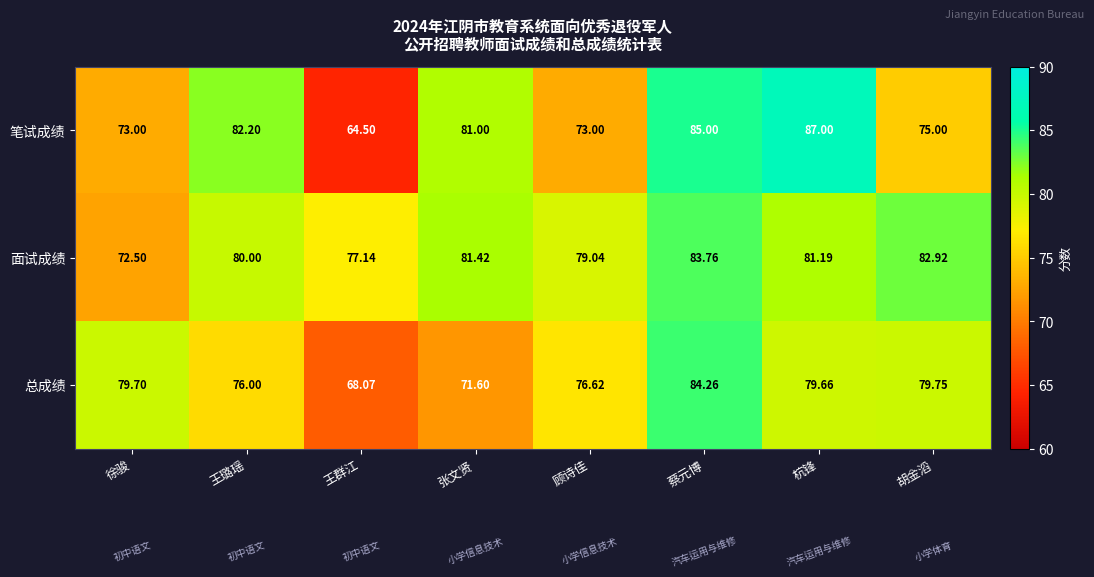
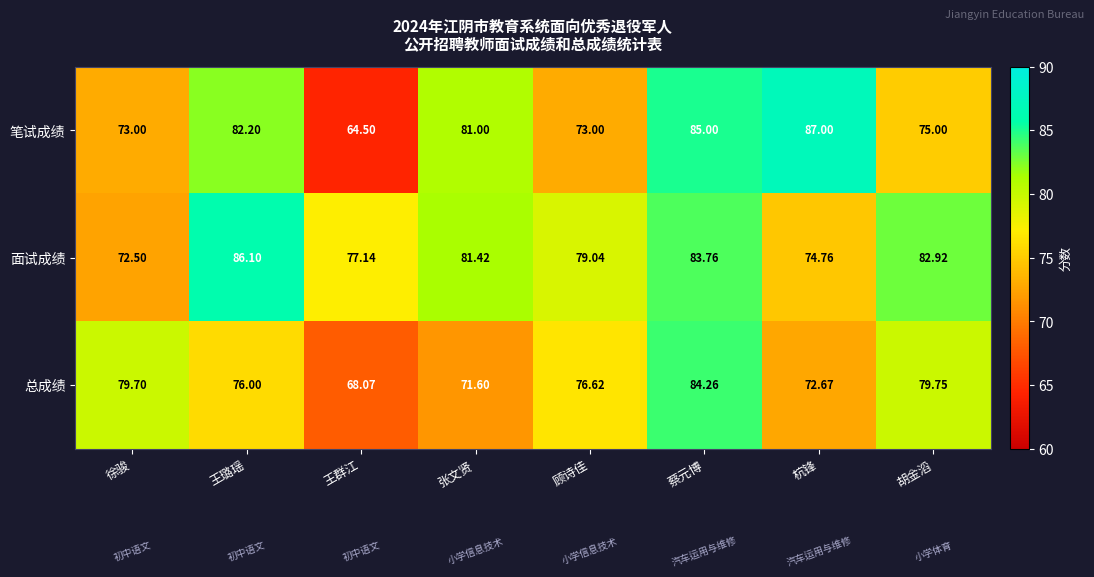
  {
    "笔试成绩": {
      "徐骏": 73.00,
      "王璐瑶": 82.20,
      "王群江": 64.50,
      "张文贤": 81.00,
      "顾诗佳": 73.00,
      "蔡元博": 85.00,
      "杭锋": 87.00,
      "胡金滔": 75.00
    },
    "面试成绩": {
      "徐骏": 72.50,
-     "王璐瑶": 80.00,
+     "王璐瑶": 86.10,
      "王群江": 77.14,
      "张文贤": 81.42,
      "顾诗佳": 79.04,
      "蔡元博": 83.76,
-     "杭锋": 81.19,
+     "杭锋": 74.76,
      "胡金滔": 82.92
    },
    "总成绩": {
      "徐骏": 79.70,
      "王璐瑶": 76.00,
      "王群江": 68.07,
      "张文贤": 71.60,
      "顾诗佳": 76.62,
      "蔡元博": 84.26,
-     "杭锋": 79.66,
+     "杭锋": 72.67,
      "胡金滔": 79.75
    }
  }
